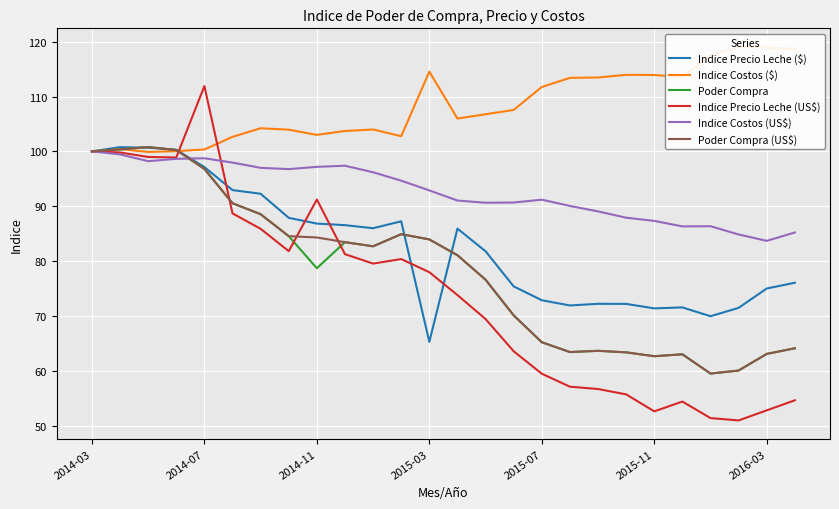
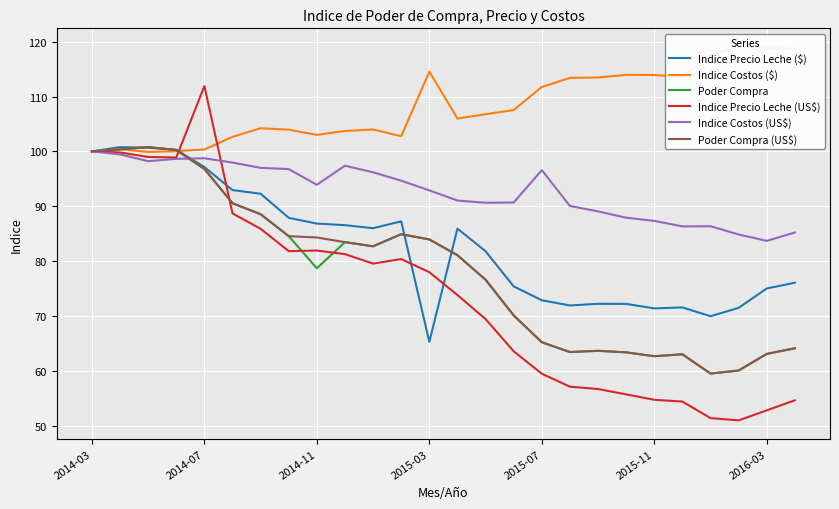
  {
    "Indice Precio Leche ($)": {
      "2014-11": 87,
      "2015-03": 65,
      "2015-07": 73,
      "2015-11": 71,
      "2016-03": 75
    },
    "Indice Costos ($)": {
      "2014-07": 100,
      "2014-11": 103,
      "2015-03": 115,
      "2015-07": 112,
      "2015-11": 114
    },
    "Poder Compra": {
      "2014-11": 79
    },
    "Indice Precio Leche (US$)": {
      "2014-07": 112,
-     "2014-11": 91,
+     "2014-11": 82,
      "2015-03": 78,
      "2015-07": 59,
-     "2015-11": 53,
+     "2015-11": 55,
      "2016-03": 53
    },
    "Indice Costos (US$)": {
      "2014-07": 99,
-     "2014-11": 97,
+     "2014-11": 94,
      "2015-03": 93,
-     "2015-07": 91,
+     "2015-07": 97,
      "2015-11": 87,
      "2016-03": 84
    },
    "Poder Compra (US$)": {
      "2014-11": 84
    }
  }
